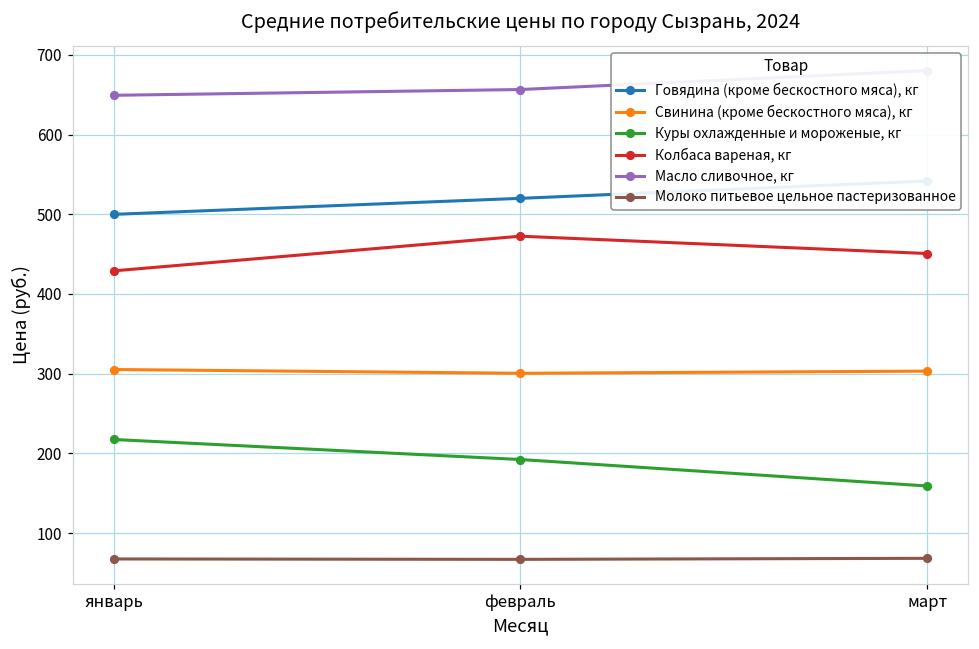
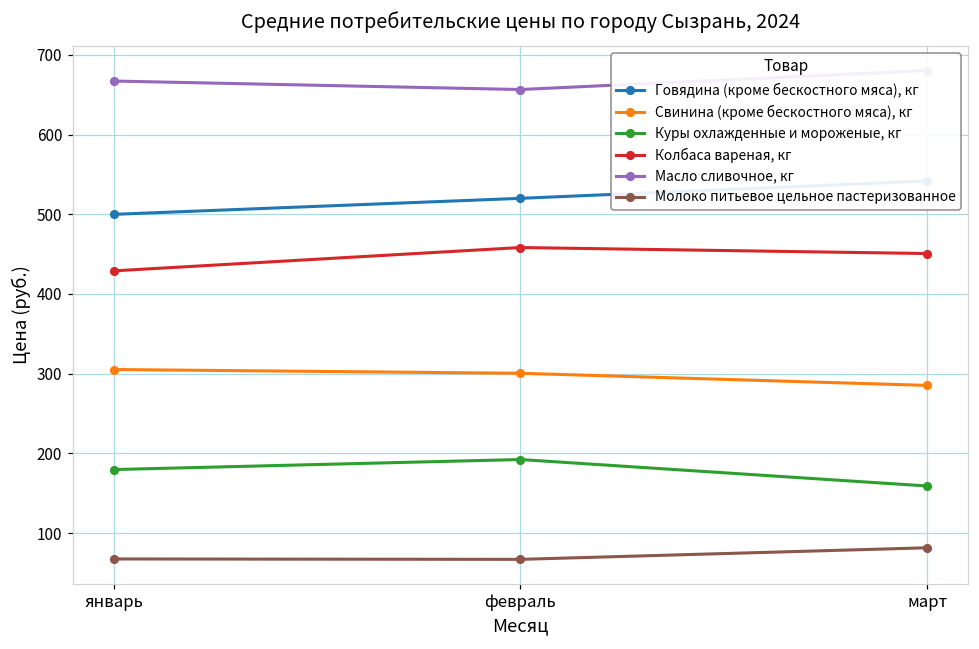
  {
    "Говядина (кроме бескостного мяса), кг": {
      "январь": 500,
      "февраль": 520
    },
    "Свинина (кроме бескостного мяса), кг": {
      "январь": 310,
      "февраль": 300,
-     "март": 300
+     "март": 290
    },
    "Куры охлажденные и мороженые, кг": {
-     "январь": 220,
+     "январь": 180,
      "февраль": 190,
      "март": 160
    },
    "Колбаса вареная, кг": {
      "январь": 430,
-     "февраль": 470,
+     "февраль": 460,
      "март": 450
    },
    "Масло сливочное, кг": {
-     "январь": 650,
+     "январь": 670,
      "февраль": 660
    },
    "Молоко питьевое цельное пастеризованное": {
      "январь": 70,
      "февраль": 70,
-     "март": 70
+     "март": 80
    }
  }
